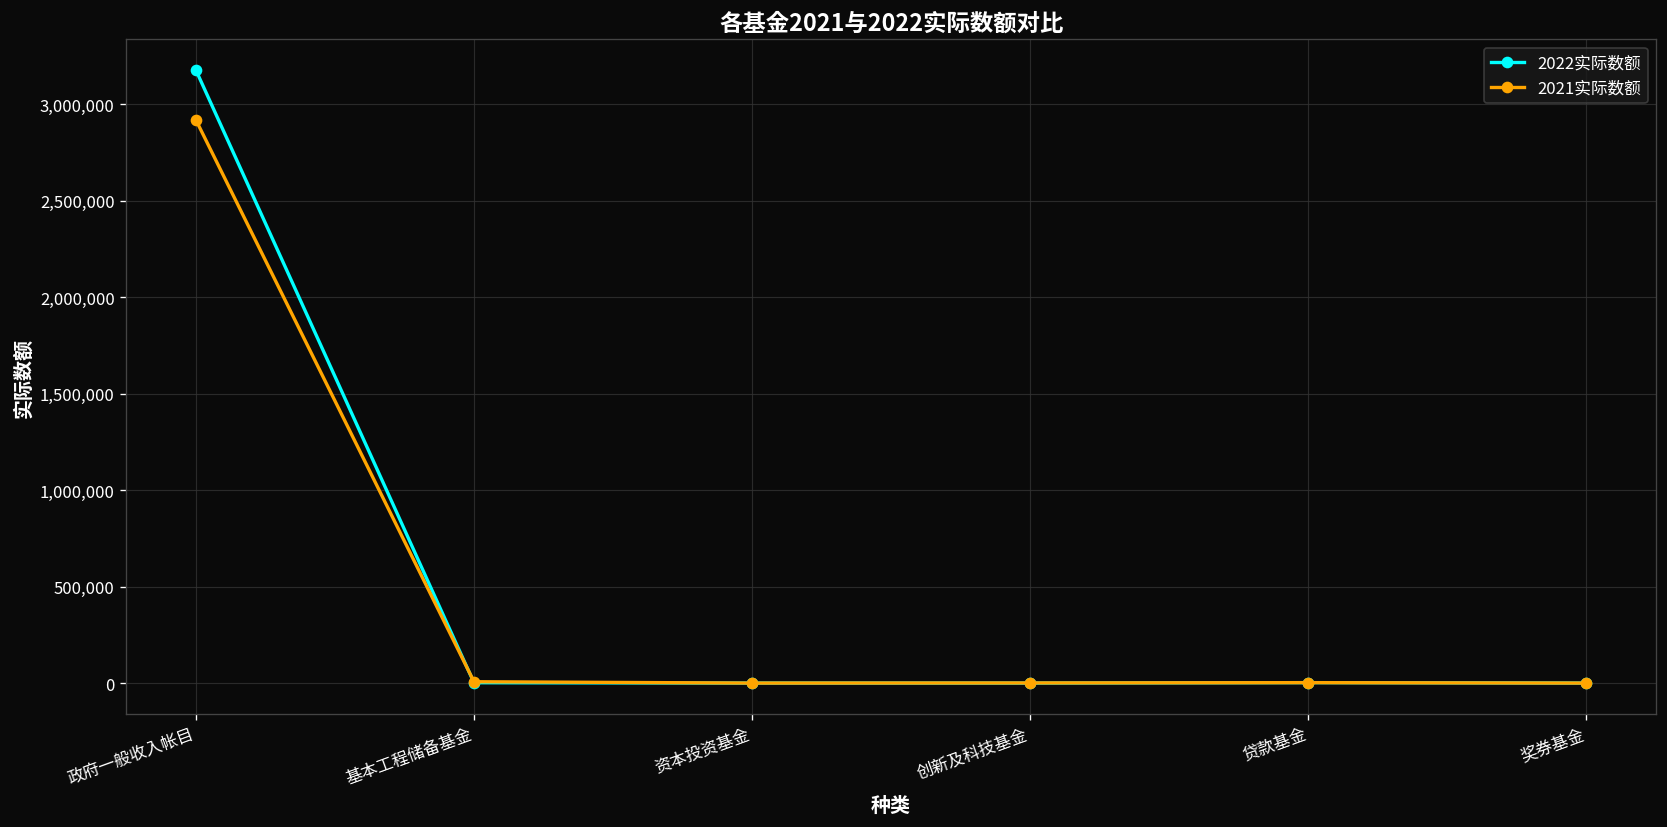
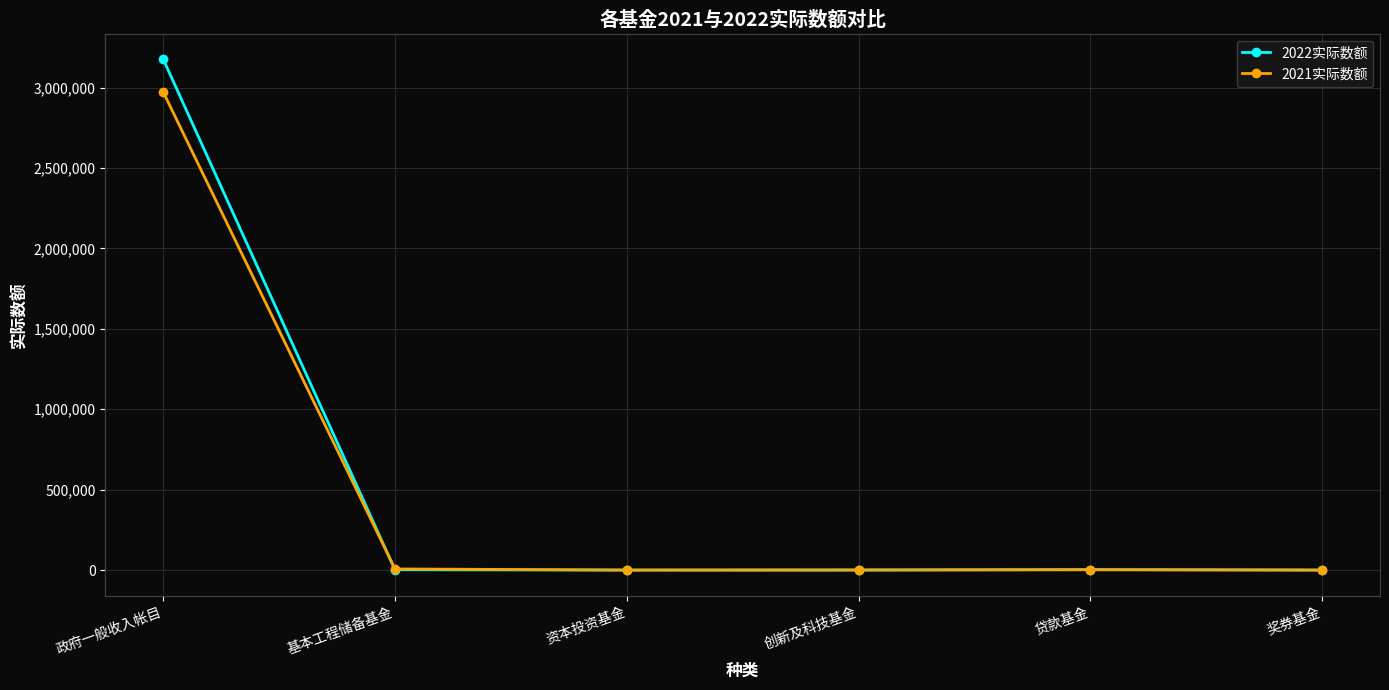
  {
    "2022实际数额": {
      "政府一般收入帐目": "3,180,000"
    },
    "2021实际数额": {
-     "政府一般收入帐目": "2,920,000"
+     "政府一般收入帐目": "2,970,000"
    }
  }
